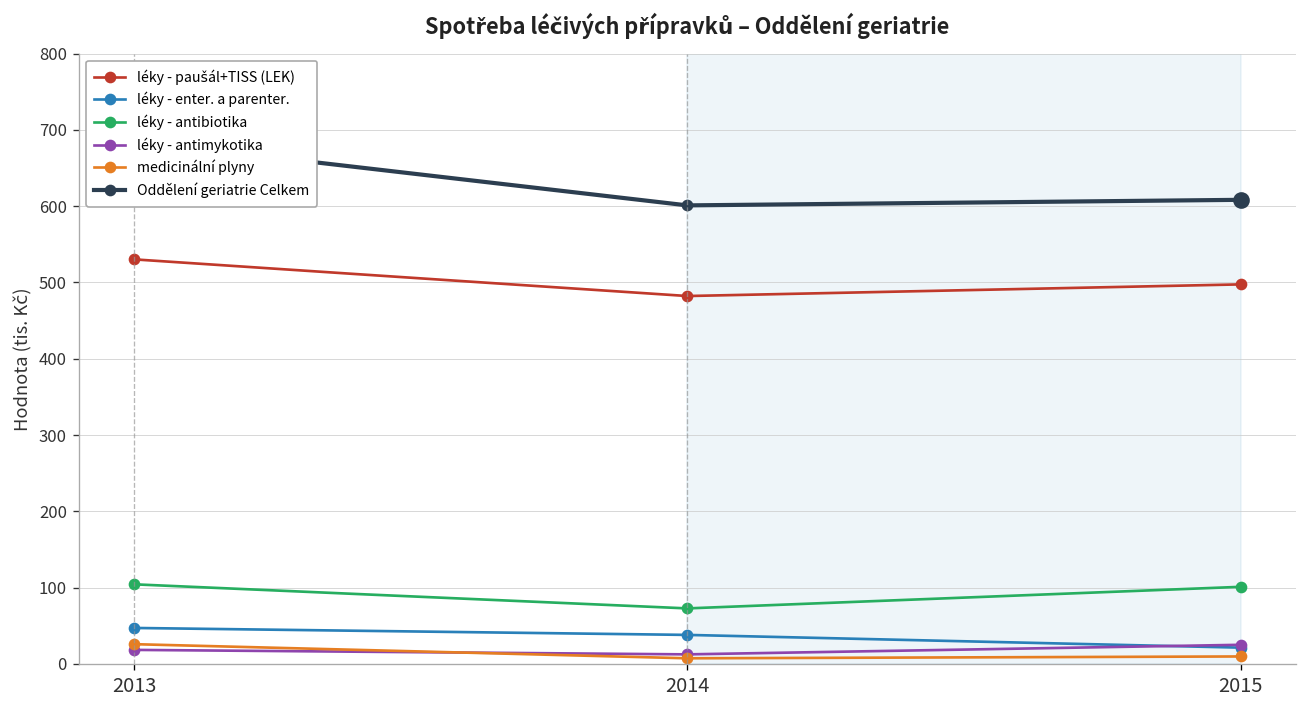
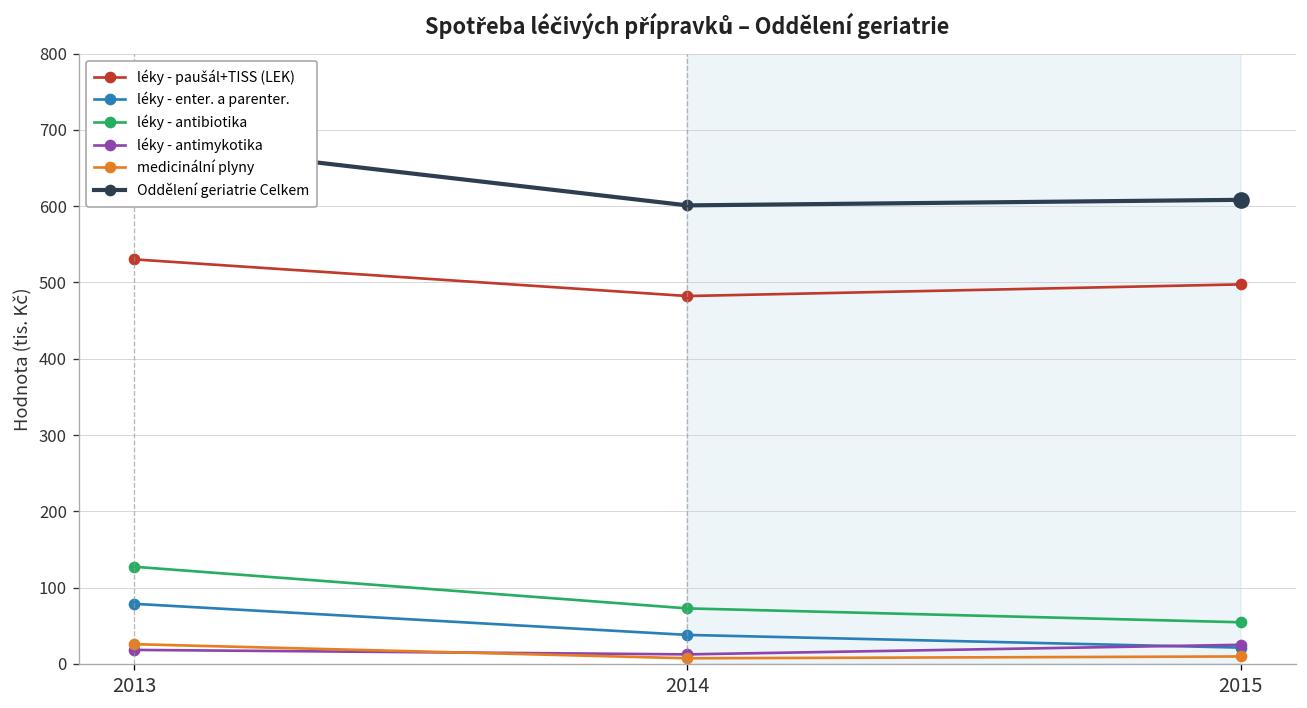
  {
    "léky - paušál+TISS (LEK)": {
      "2013": 530,
      "2014": 480,
      "2015": 500
    },
    "léky - enter. a parenter.": {
-     "2013": 50,
+     "2013": 80,
      "2014": 40
    },
    "léky - antibiotika": {
-     "2013": 100,
+     "2013": 130,
      "2014": 70,
-     "2015": 100
+     "2015": 50
    },
    "léky - antimykotika": {
      "2013": 20,
      "2014": 10
    },
    "medicinální plyny": {
      "2013": 30,
      "2014": 10,
      "2015": 10
    }
  }
